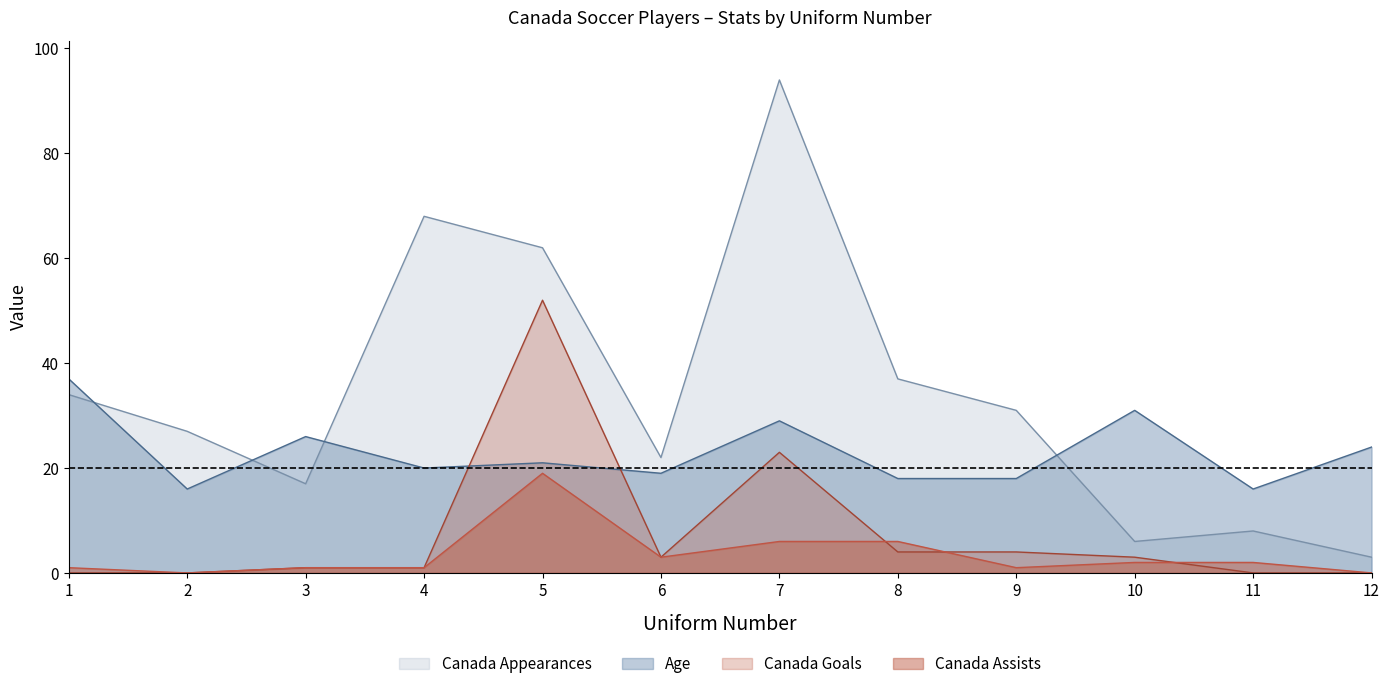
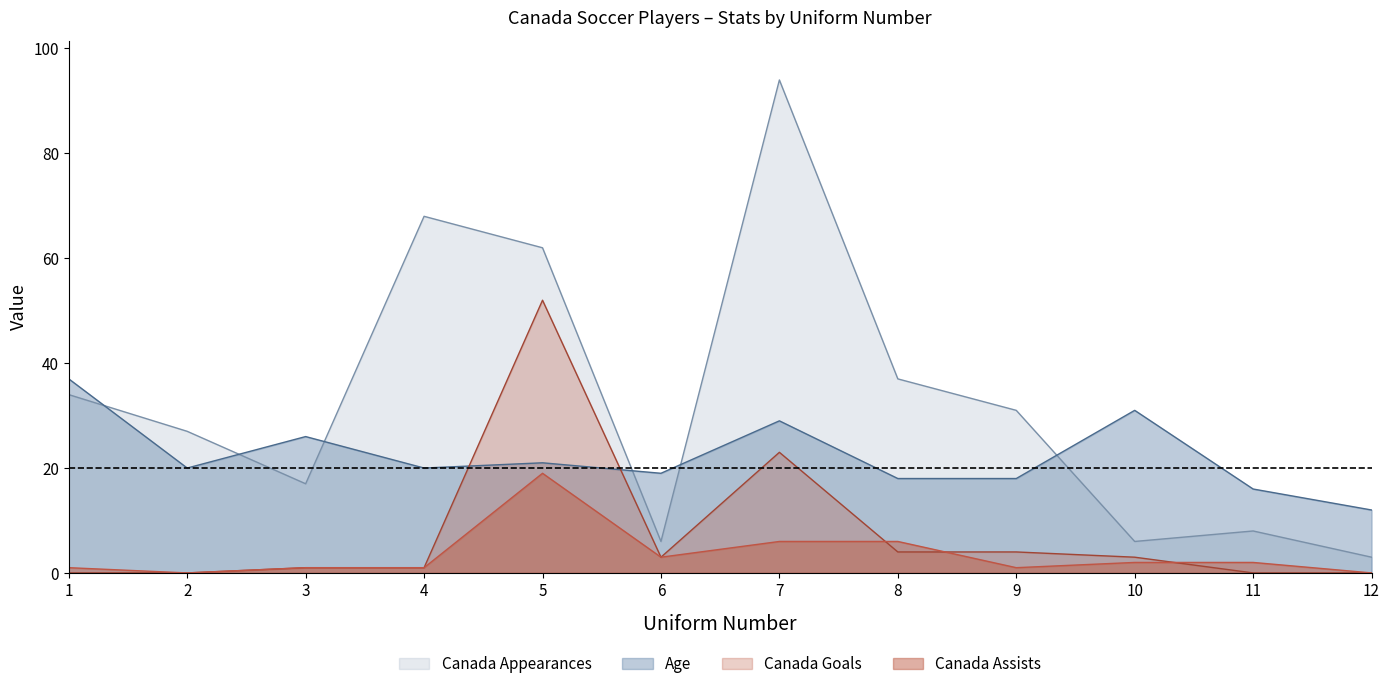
  {
    "Canada Appearances": {
      "1": 34,
      "2": 27,
      "3": 17,
      "4": 68,
      "5": 62,
-     "6": 22,
+     "6": 6,
      "7": 94,
      "8": 37,
      "9": 31,
      "10": 6,
      "11": 8,
      "12": 3
    },
    "Age": {
      "1": 37,
-     "2": 16,
+     "2": 20,
      "3": 26,
      "4": 20,
      "5": 21,
      "6": 19,
      "7": 29,
      "8": 18,
      "9": 18,
      "10": 31,
      "11": 16,
-     "12": 24
+     "12": 12
    }
  }
